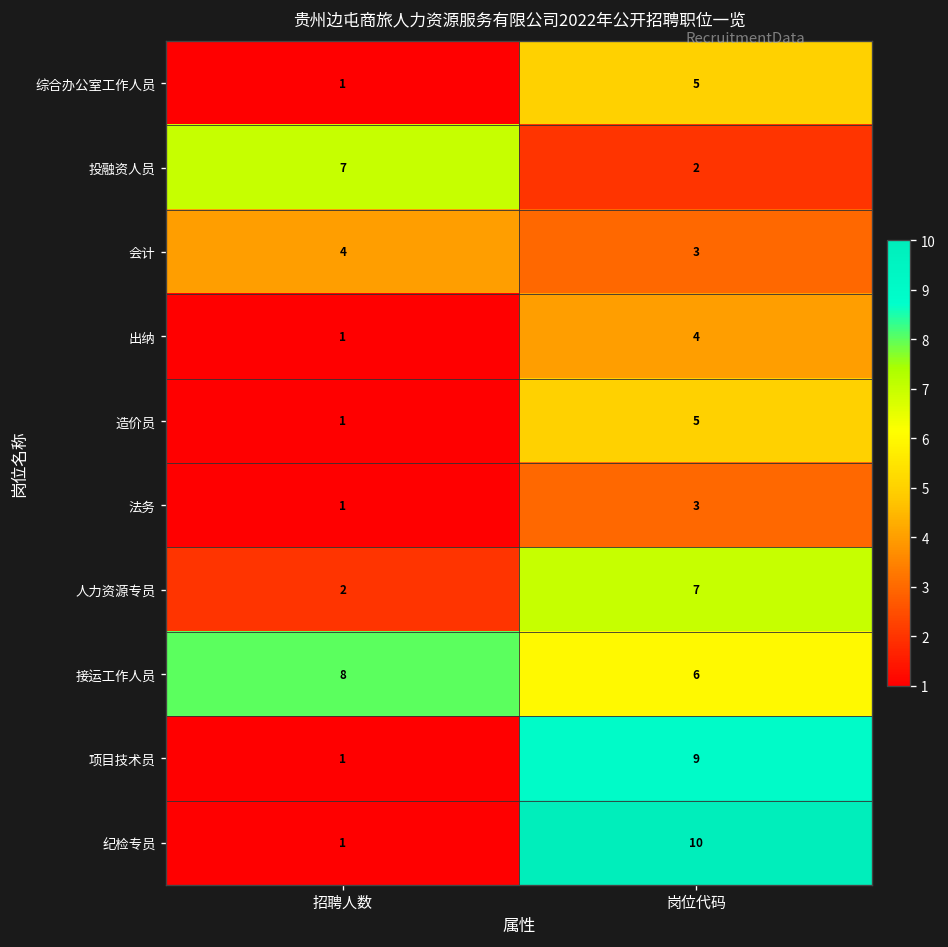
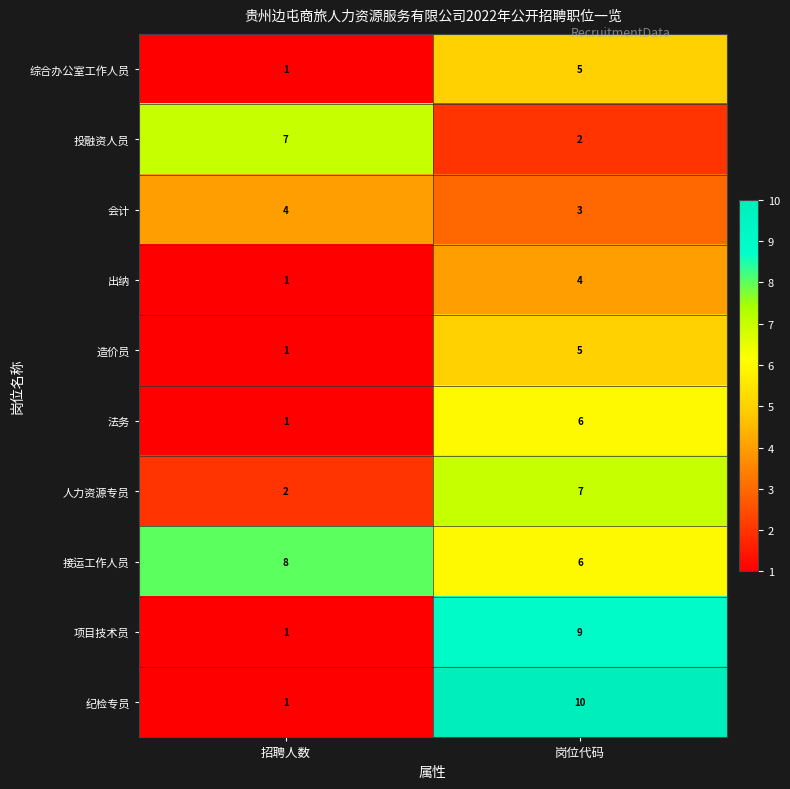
  {
    "综合办公室工作人员": {
      "招聘人数": 1,
      "岗位代码": 5
    },
    "投融资人员": {
      "招聘人数": 7,
      "岗位代码": 2
    },
    "会计": {
      "招聘人数": 4,
      "岗位代码": 3
    },
    "出纳": {
      "招聘人数": 1,
      "岗位代码": 4
    },
    "造价员": {
      "招聘人数": 1,
      "岗位代码": 5
    },
    "法务": {
      "招聘人数": 1,
-     "岗位代码": 3
+     "岗位代码": 6
    },
    "人力资源专员": {
      "招聘人数": 2,
      "岗位代码": 7
    },
    "接运工作人员": {
      "招聘人数": 8,
      "岗位代码": 6
    },
    "项目技术员": {
      "招聘人数": 1,
      "岗位代码": 9
    },
    "纪检专员": {
      "招聘人数": 1,
      "岗位代码": 10
    }
  }
